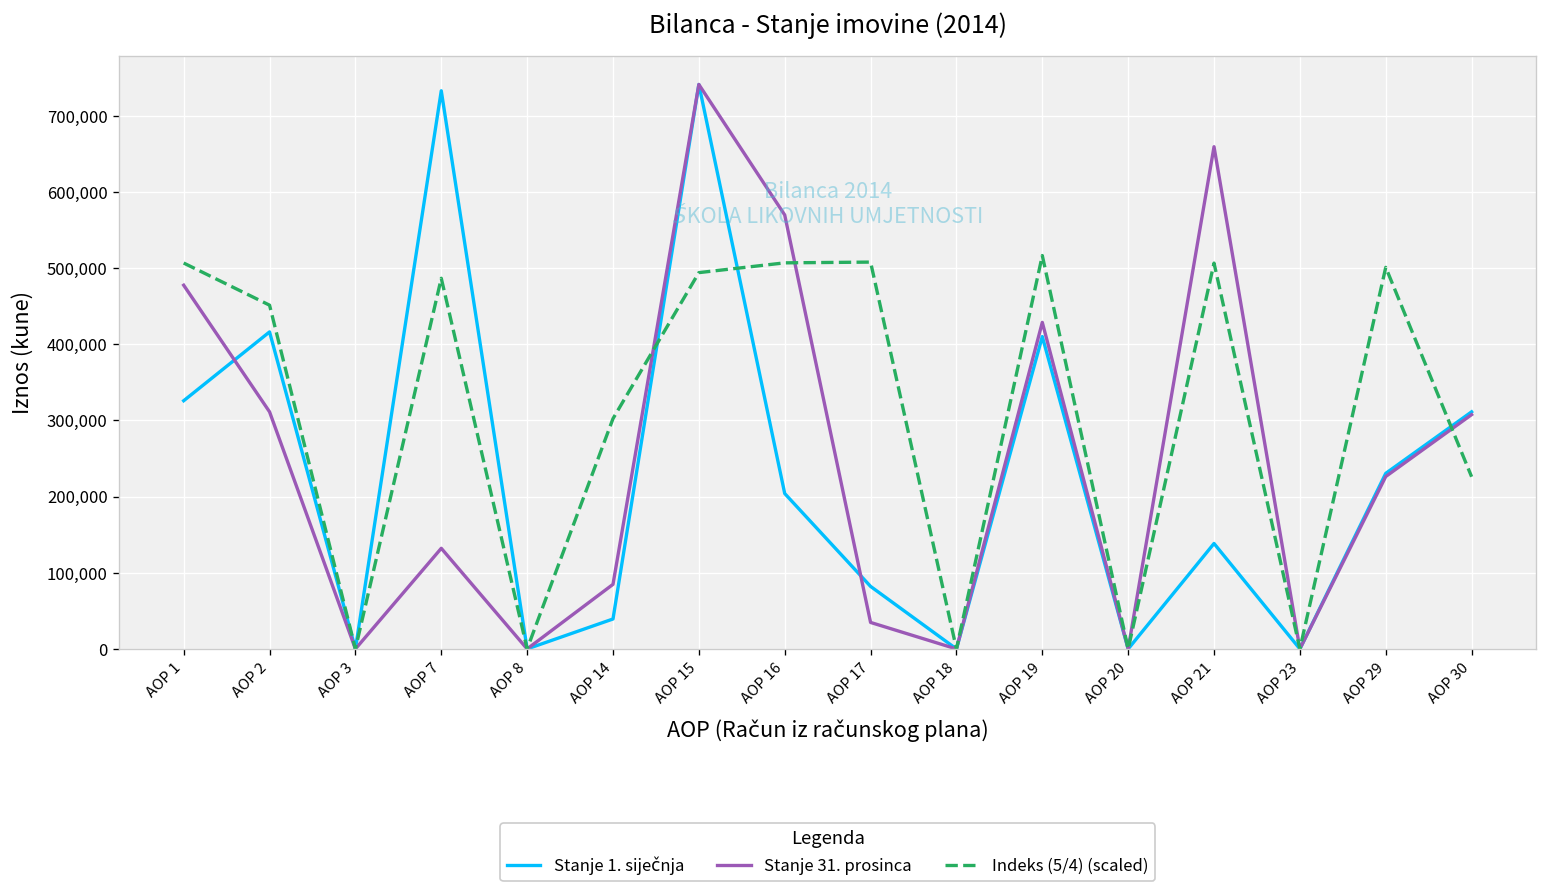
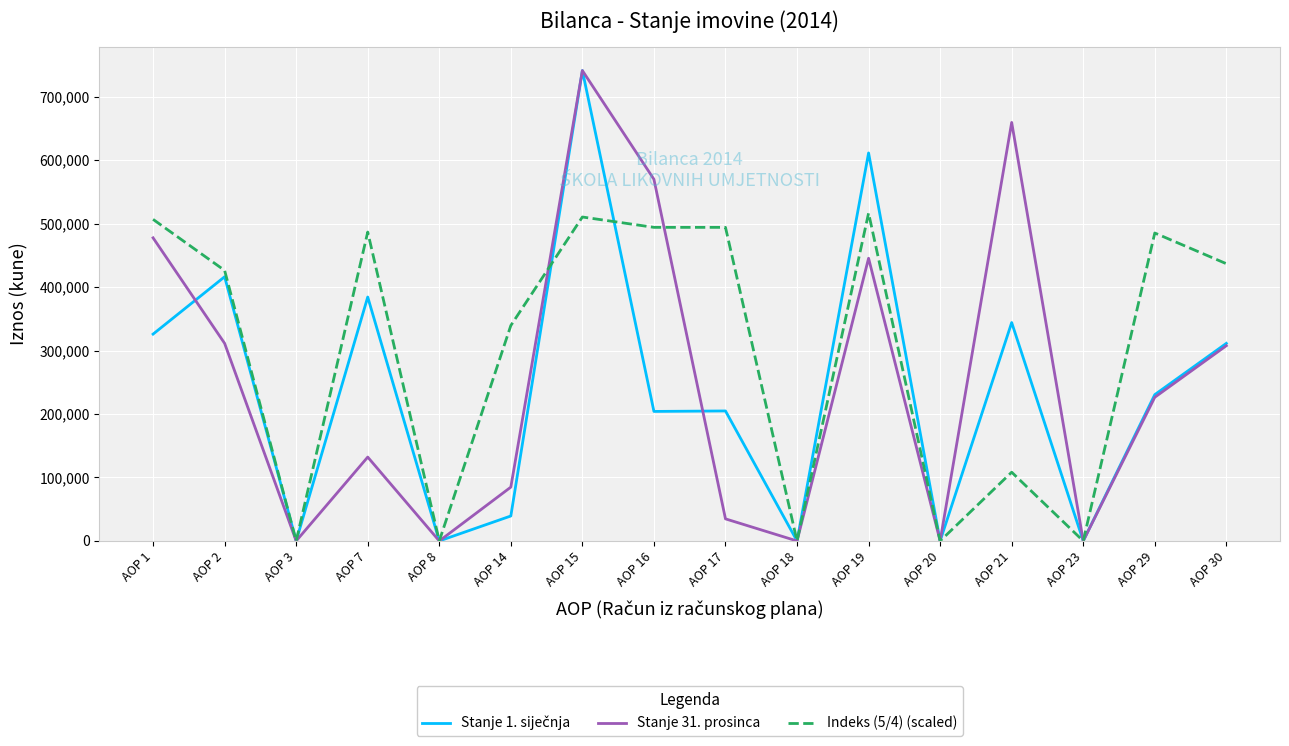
  {
    "Stanje 1. siječnja": {
      "AOP 1": "330,000",
      "AOP 2": "420,000",
-     "AOP 7": "730,000",
+     "AOP 7": "380,000",
      "AOP 14": "40,000",
      "AOP 16": "200,000",
-     "AOP 17": "80,000",
-     "AOP 19": "410,000",
-     "AOP 21": "140,000",
+     "AOP 17": "200,000",
+     "AOP 19": "610,000",
+     "AOP 21": "340,000",
      "AOP 29": "230,000"
    },
    "Stanje 31. prosinca": {
      "AOP 1": "480,000",
      "AOP 2": "310,000",
      "AOP 7": "130,000",
      "AOP 14": "80,000",
      "AOP 17": "30,000",
-     "AOP 19": "430,000",
+     "AOP 19": "450,000",
      "AOP 21": "660,000",
      "AOP 29": "230,000"
    },
    "Indeks (5/4) (scaled)": {
      "AOP 1": "510,000",
-     "AOP 2": "450,000",
+     "AOP 2": "430,000",
      "AOP 7": "490,000",
-     "AOP 14": "300,000",
-     "AOP 15": "490,000",
-     "AOP 16": "510,000",
-     "AOP 17": "510,000",
+     "AOP 14": "340,000",
+     "AOP 15": "510,000",
+     "AOP 16": "490,000",
+     "AOP 17": "490,000",
      "AOP 19": "520,000",
-     "AOP 21": "510,000",
-     "AOP 29": "500,000",
-     "AOP 30": "230,000"
+     "AOP 21": "110,000",
+     "AOP 29": "490,000",
+     "AOP 30": "440,000"
    }
  }
